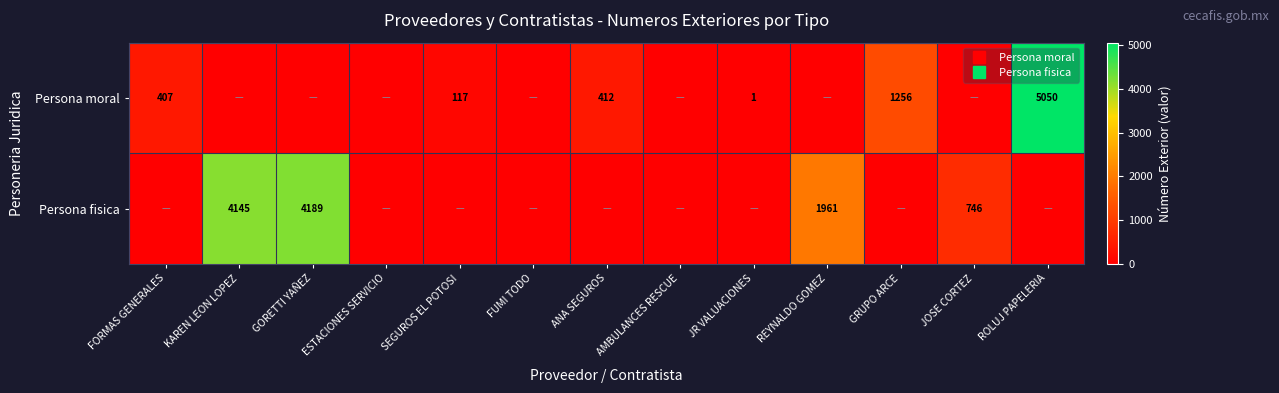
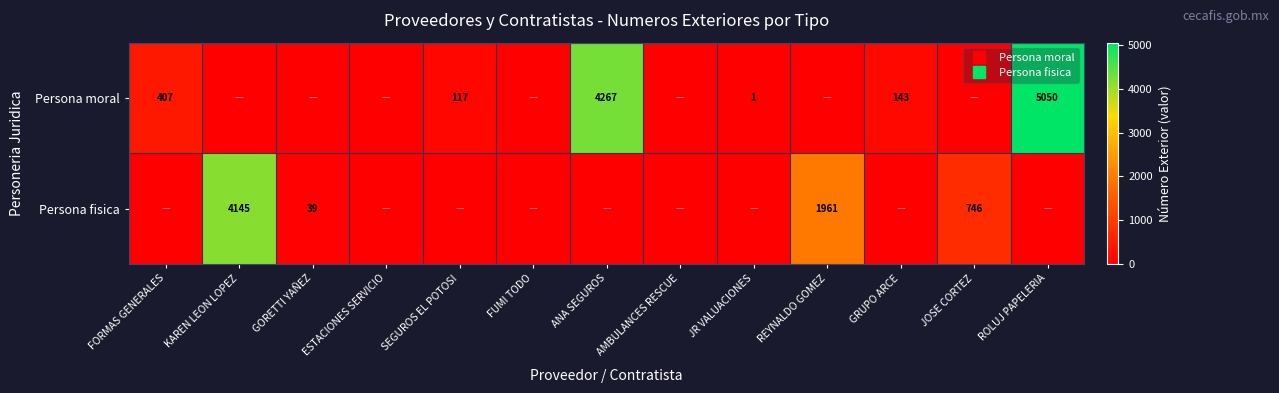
  {
    "Persona moral": {
      "FORMAS GENERALES": 407,
      "SEGUROS EL POTOSI": 117,
-     "ANA SEGUROS": 412,
+     "ANA SEGUROS": 4267,
      "JR VALUACIONES": 1,
-     "GRUPO ARCE": 1256,
+     "GRUPO ARCE": 143,
      "ROLUJ PAPELERIA": 5050
    },
    "Persona fisica": {
      "KAREN LEON LOPEZ": 4145,
-     "GORETTI YAÑEZ": 4189,
+     "GORETTI YAÑEZ": 39,
      "REYNALDO GOMEZ": 1961,
      "JOSE CORTEZ": 746
    }
  }
